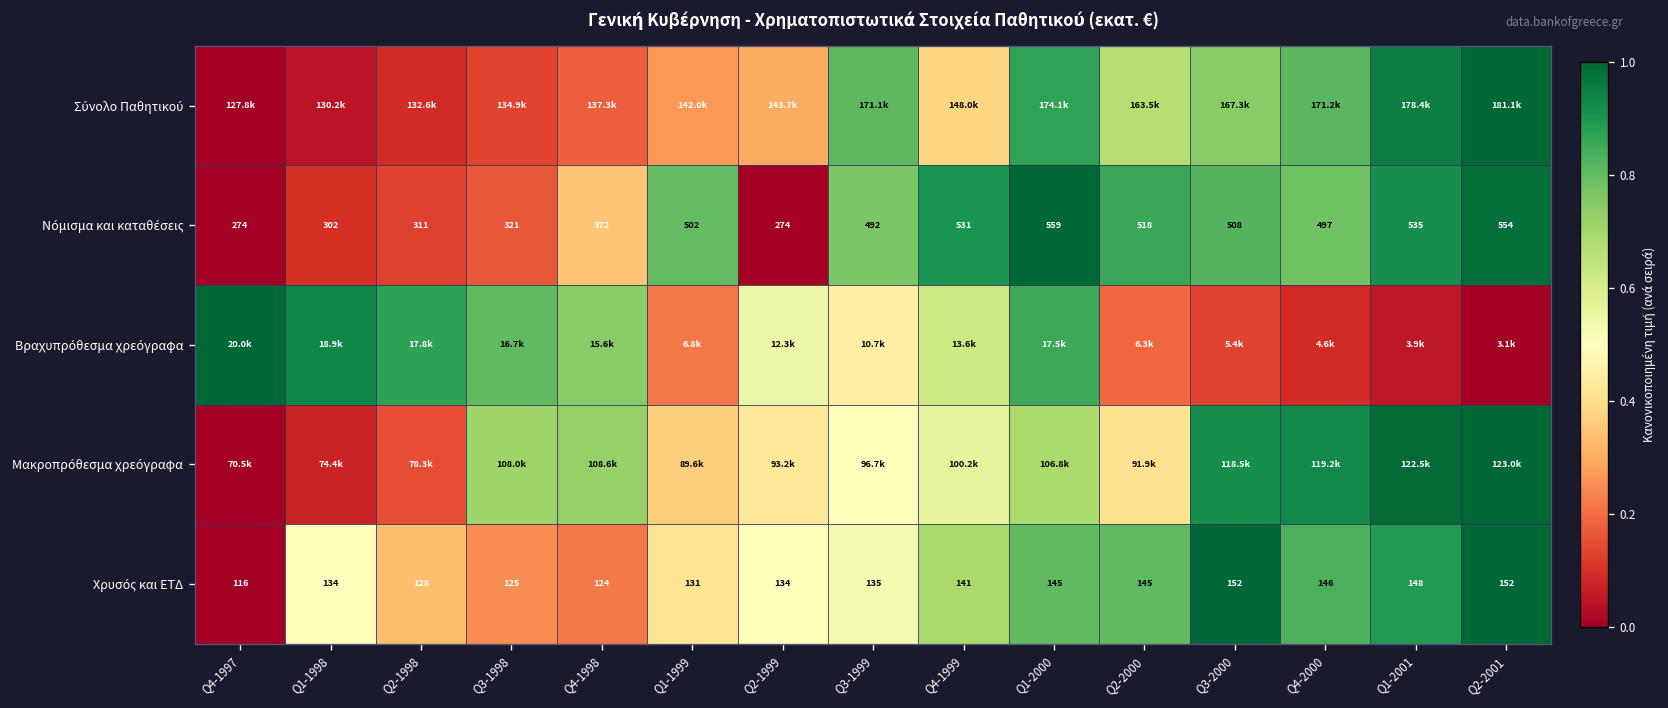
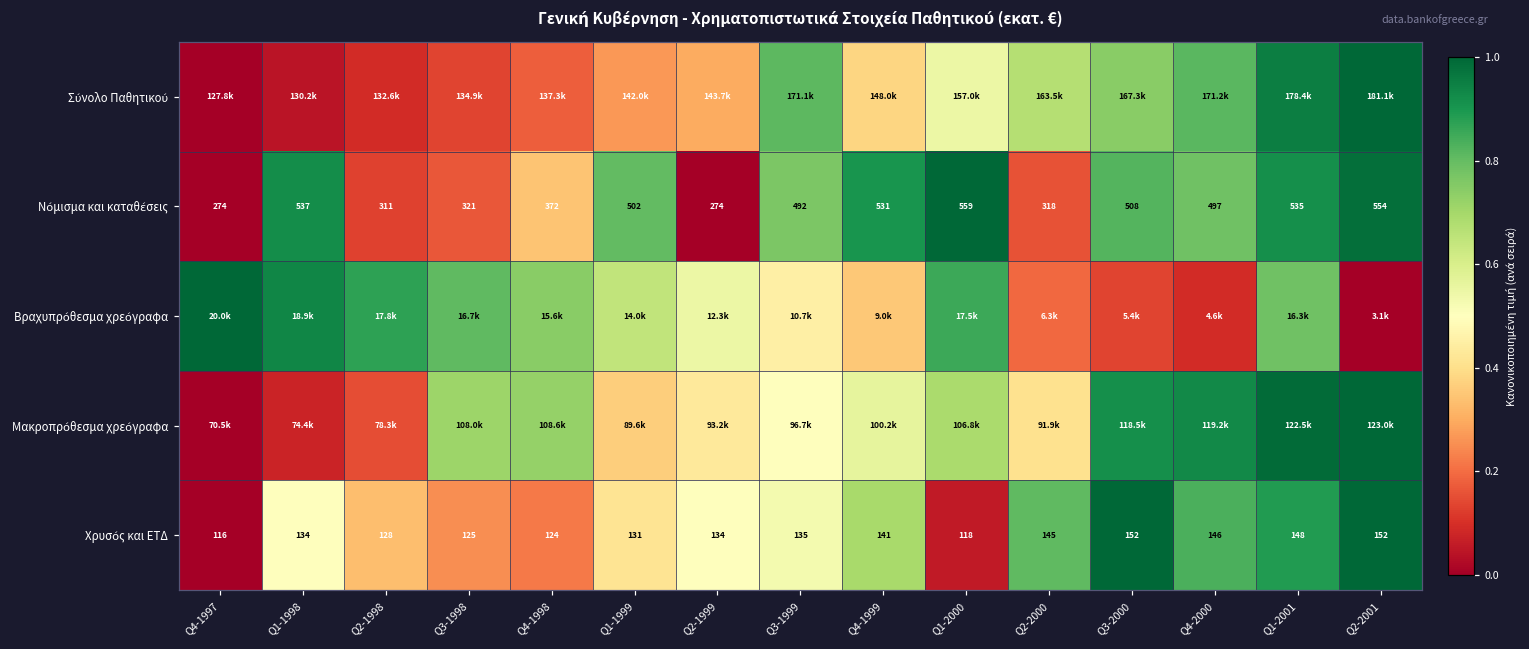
  {
    "Σύνολο Παθητικού": {
      "Q4-1997": "127.8k",
      "Q1-1998": "130.2k",
      "Q2-1998": "132.6k",
      "Q3-1998": "134.9k",
      "Q4-1998": "137.3k",
      "Q1-1999": "142.0k",
      "Q2-1999": "143.7k",
      "Q3-1999": "171.1k",
      "Q4-1999": "148.0k",
-     "Q1-2000": "174.1k",
+     "Q1-2000": "157.0k",
      "Q2-2000": "163.5k",
      "Q3-2000": "167.3k",
      "Q4-2000": "171.2k",
      "Q1-2001": "178.4k",
      "Q2-2001": "181.1k"
    },
    "Νόμισμα και καταθέσεις": {
      "Q4-1997": "274",
-     "Q1-1998": "302",
+     "Q1-1998": "537",
      "Q2-1998": "311",
      "Q3-1998": "321",
      "Q4-1998": "372",
      "Q1-1999": "502",
      "Q2-1999": "274",
      "Q3-1999": "492",
      "Q4-1999": "531",
      "Q1-2000": "559",
-     "Q2-2000": "518",
+     "Q2-2000": "318",
      "Q3-2000": "508",
      "Q4-2000": "497",
      "Q1-2001": "535",
      "Q2-2001": "554"
    },
    "Βραχυπρόθεσμα χρεόγραφα": {
      "Q4-1997": "20.0k",
      "Q1-1998": "18.9k",
      "Q2-1998": "17.8k",
      "Q3-1998": "16.7k",
      "Q4-1998": "15.6k",
-     "Q1-1999": "6.8k",
+     "Q1-1999": "14.0k",
      "Q2-1999": "12.3k",
      "Q3-1999": "10.7k",
-     "Q4-1999": "13.6k",
+     "Q4-1999": "9.0k",
      "Q1-2000": "17.5k",
      "Q2-2000": "6.3k",
      "Q3-2000": "5.4k",
      "Q4-2000": "4.6k",
-     "Q1-2001": "3.9k",
+     "Q1-2001": "16.3k",
      "Q2-2001": "3.1k"
    },
    "Μακροπρόθεσμα χρεόγραφα": {
      "Q4-1997": "70.5k",
      "Q1-1998": "74.4k",
      "Q2-1998": "78.3k",
      "Q3-1998": "108.0k",
      "Q4-1998": "108.6k",
      "Q1-1999": "89.6k",
      "Q2-1999": "93.2k",
      "Q3-1999": "96.7k",
      "Q4-1999": "100.2k",
      "Q1-2000": "106.8k",
      "Q2-2000": "91.9k",
      "Q3-2000": "118.5k",
      "Q4-2000": "119.2k",
      "Q1-2001": "122.5k",
      "Q2-2001": "123.0k"
    },
    "Χρυσός και ΕΤΔ": {
      "Q4-1997": "116",
      "Q1-1998": "134",
      "Q2-1998": "128",
      "Q3-1998": "125",
      "Q4-1998": "124",
      "Q1-1999": "131",
      "Q2-1999": "134",
      "Q3-1999": "135",
      "Q4-1999": "141",
-     "Q1-2000": "145",
+     "Q1-2000": "118",
      "Q2-2000": "145",
      "Q3-2000": "152",
      "Q4-2000": "146",
      "Q1-2001": "148",
      "Q2-2001": "152"
    }
  }
